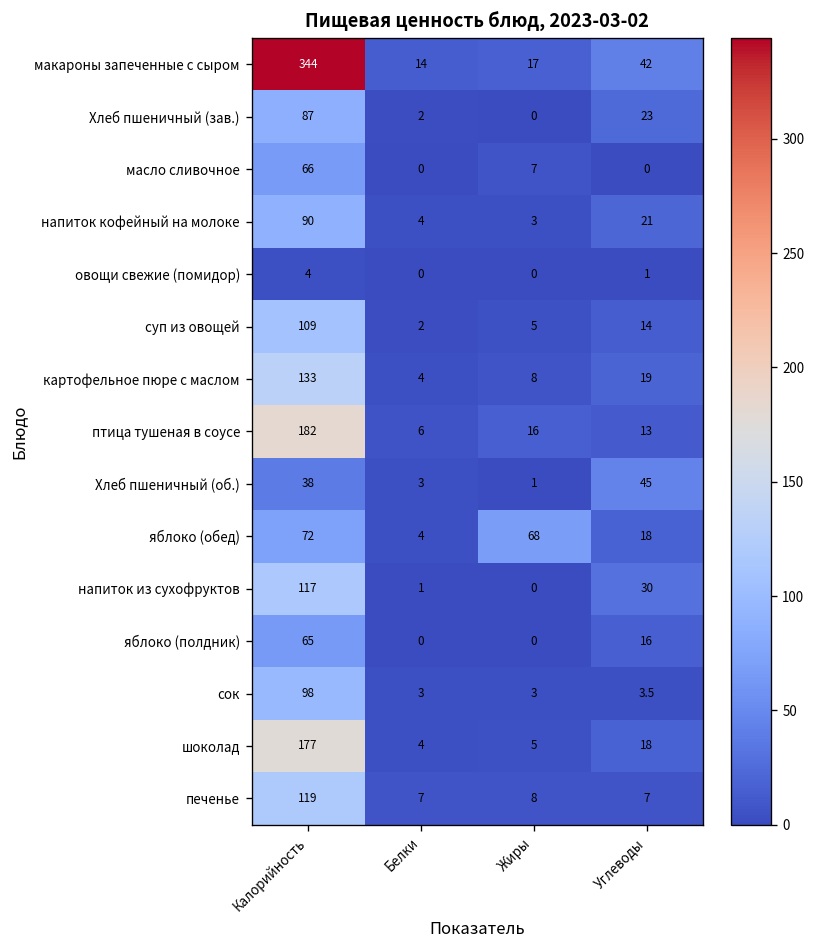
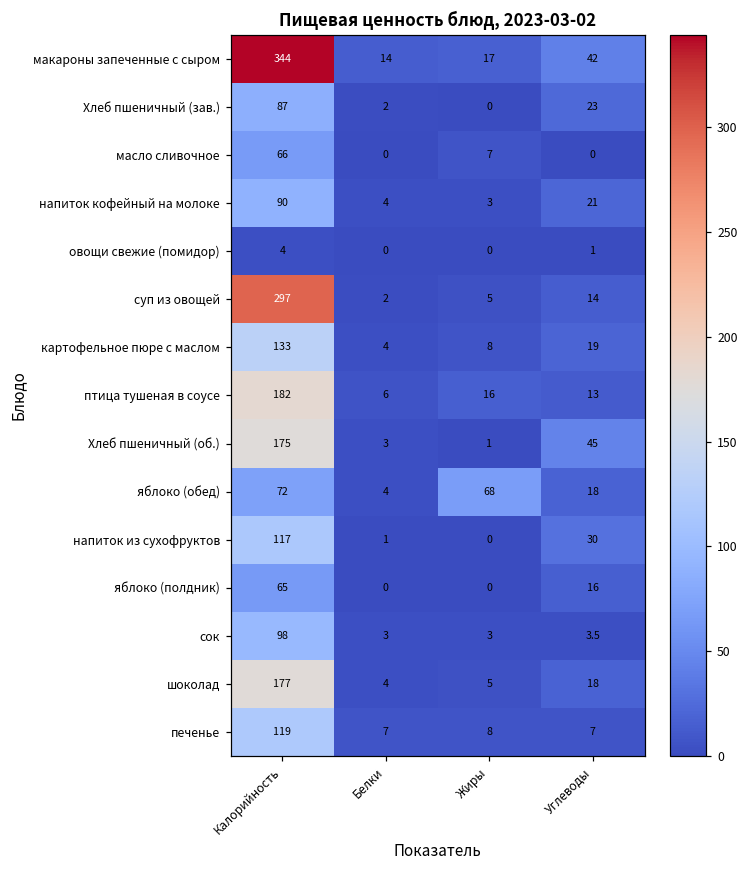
  {
    "макароны запеченные с сыром": {
      "Калорийность": 344,
      "Белки": 14,
      "Жиры": 17,
      "Углеводы": 42
    },
    "Хлеб пшеничный (зав.)": {
      "Калорийность": 87,
      "Белки": 2,
      "Жиры": 0,
      "Углеводы": 23
    },
    "масло сливочное": {
      "Калорийность": 66,
      "Белки": 0,
      "Жиры": 7,
      "Углеводы": 0
    },
    "напиток кофейный на молоке": {
      "Калорийность": 90,
      "Белки": 4,
      "Жиры": 3,
      "Углеводы": 21
    },
    "овощи свежие (помидор)": {
      "Калорийность": 4,
      "Белки": 0,
      "Жиры": 0,
      "Углеводы": 1
    },
    "суп из овощей": {
-     "Калорийность": 109,
+     "Калорийность": 297,
      "Белки": 2,
      "Жиры": 5,
      "Углеводы": 14
    },
    "картофельное пюре с маслом": {
      "Калорийность": 133,
      "Белки": 4,
      "Жиры": 8,
      "Углеводы": 19
    },
    "птица тушеная в соусе": {
      "Калорийность": 182,
      "Белки": 6,
      "Жиры": 16,
      "Углеводы": 13
    },
    "Хлеб пшеничный (об.)": {
-     "Калорийность": 38,
+     "Калорийность": 175,
      "Белки": 3,
      "Жиры": 1,
      "Углеводы": 45
    },
    "яблоко (обед)": {
      "Калорийность": 72,
      "Белки": 4,
      "Жиры": 68,
      "Углеводы": 18
    },
    "напиток из сухофруктов": {
      "Калорийность": 117,
      "Белки": 1,
      "Жиры": 0,
      "Углеводы": 30
    },
    "яблоко (полдник)": {
      "Калорийность": 65,
      "Белки": 0,
      "Жиры": 0,
      "Углеводы": 16
    },
    "сок": {
      "Калорийность": 98,
      "Белки": 3,
      "Жиры": 3,
      "Углеводы": 3.5
    },
    "шоколад": {
      "Калорийность": 177,
      "Белки": 4,
      "Жиры": 5,
      "Углеводы": 18
    },
    "печенье": {
      "Калорийность": 119,
      "Белки": 7,
      "Жиры": 8,
      "Углеводы": 7
    }
  }
